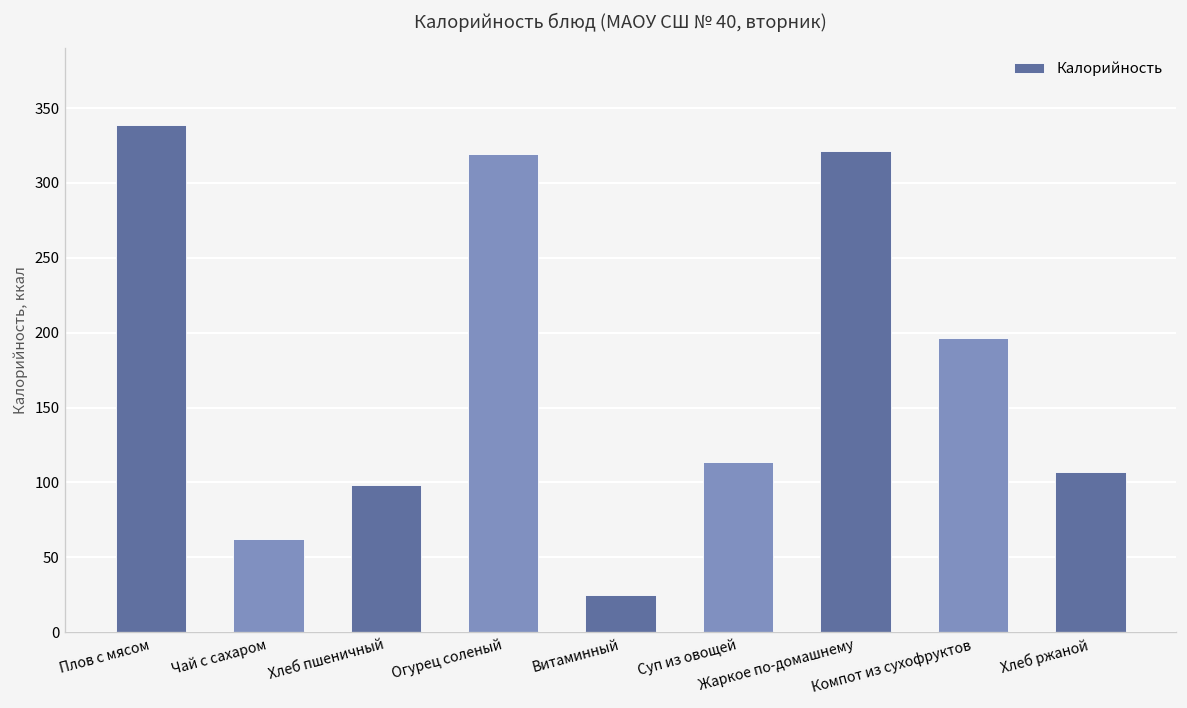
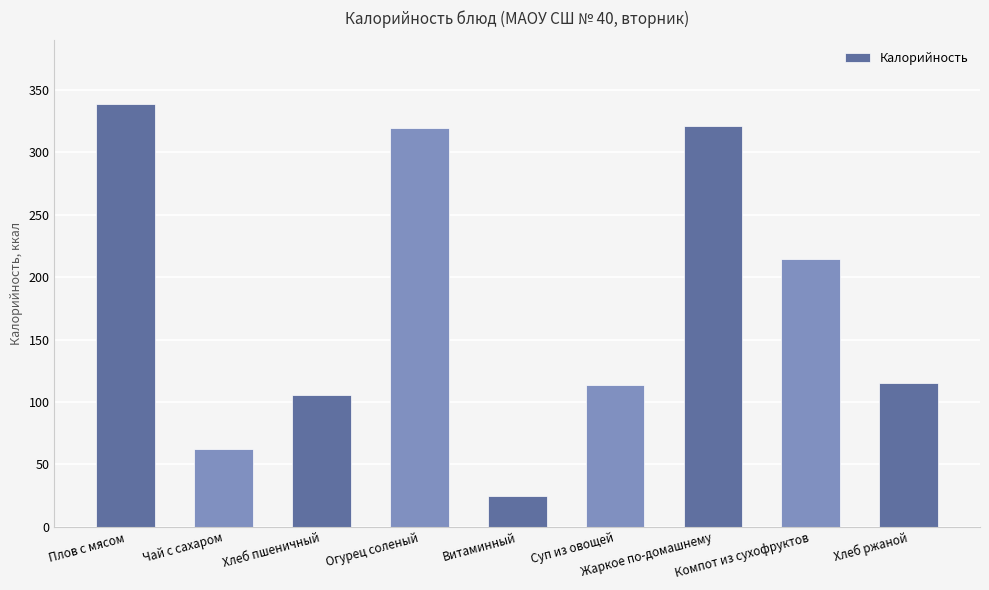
  {
    "Плов с мясом": 339,
    "Чай с сахаром": 62,
-   "Хлеб пшеничный": 98,
+   "Хлеб пшеничный": 106,
    "Огурец соленый": 320,
    "Витаминный": 25,
    "Суп из овощей": 114,
    "Жаркое по-домашнему": 321,
-   "Компот из сухофруктов": 196,
-   "Хлеб ржаной": 107
+   "Компот из сухофруктов": 215,
+   "Хлеб ржаной": 115
  }
